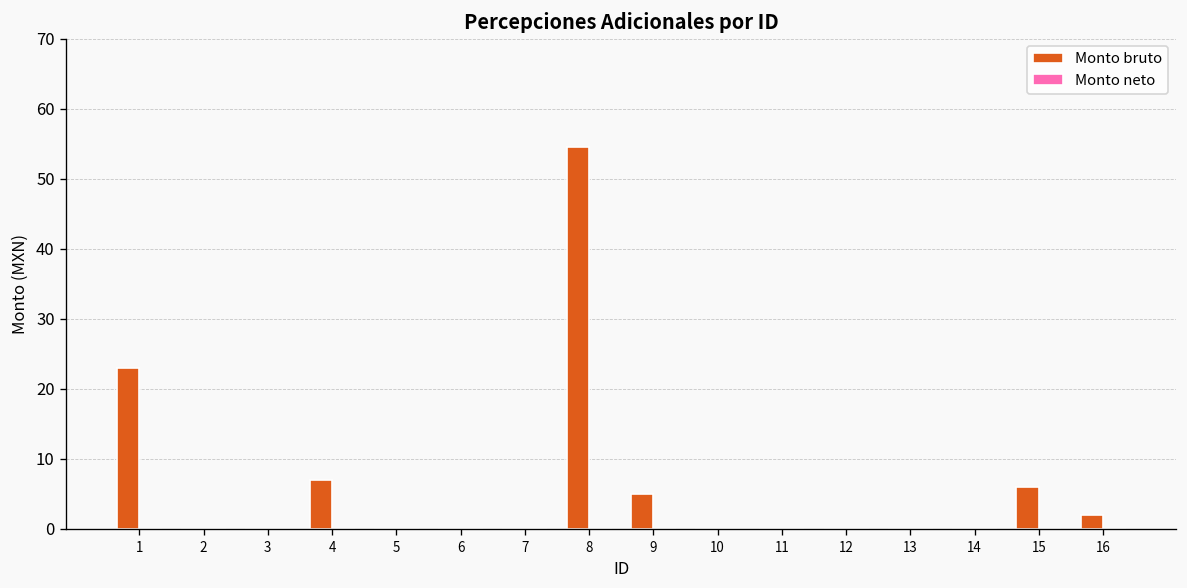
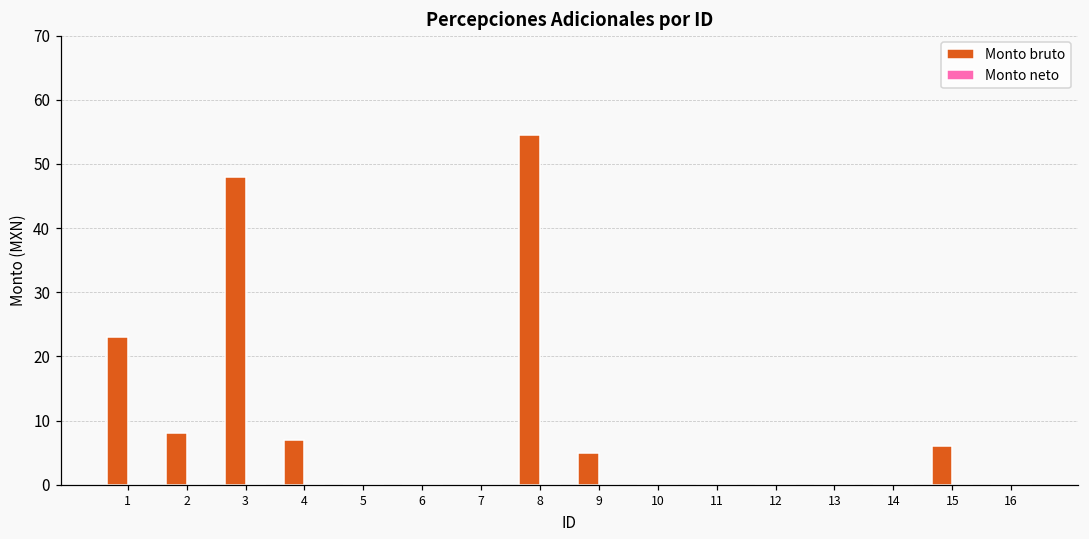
  {
    "Monto bruto": {
      "1": 23,
-     "2": 0,
-     "3": 0,
+     "2": 8,
+     "3": 48,
      "4": 7,
      "5": 0,
      "6": 0,
      "7": 0,
      "8": 55,
      "9": 5,
      "10": 0,
      "11": 0,
      "12": 0,
      "13": 0,
      "14": 0,
      "15": 6,
-     "16": 2
+     "16": 0
    },
    "Monto neto": {
      "1": 0,
      "2": 0,
      "3": 0,
      "4": 0,
      "5": 0,
      "6": 0,
      "7": 0,
      "8": 0,
      "9": 0,
      "10": 0,
      "11": 0,
      "12": 0,
      "13": 0,
      "14": 0,
      "15": 0,
      "16": 0
    }
  }
